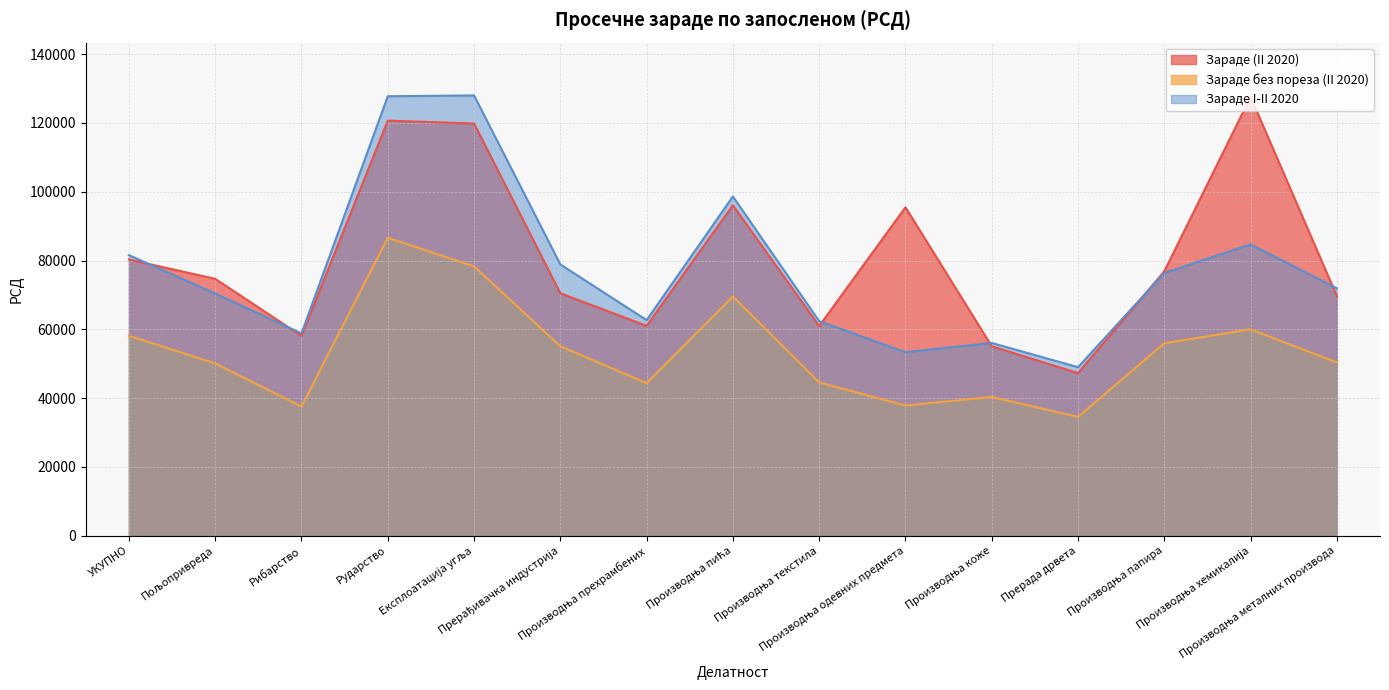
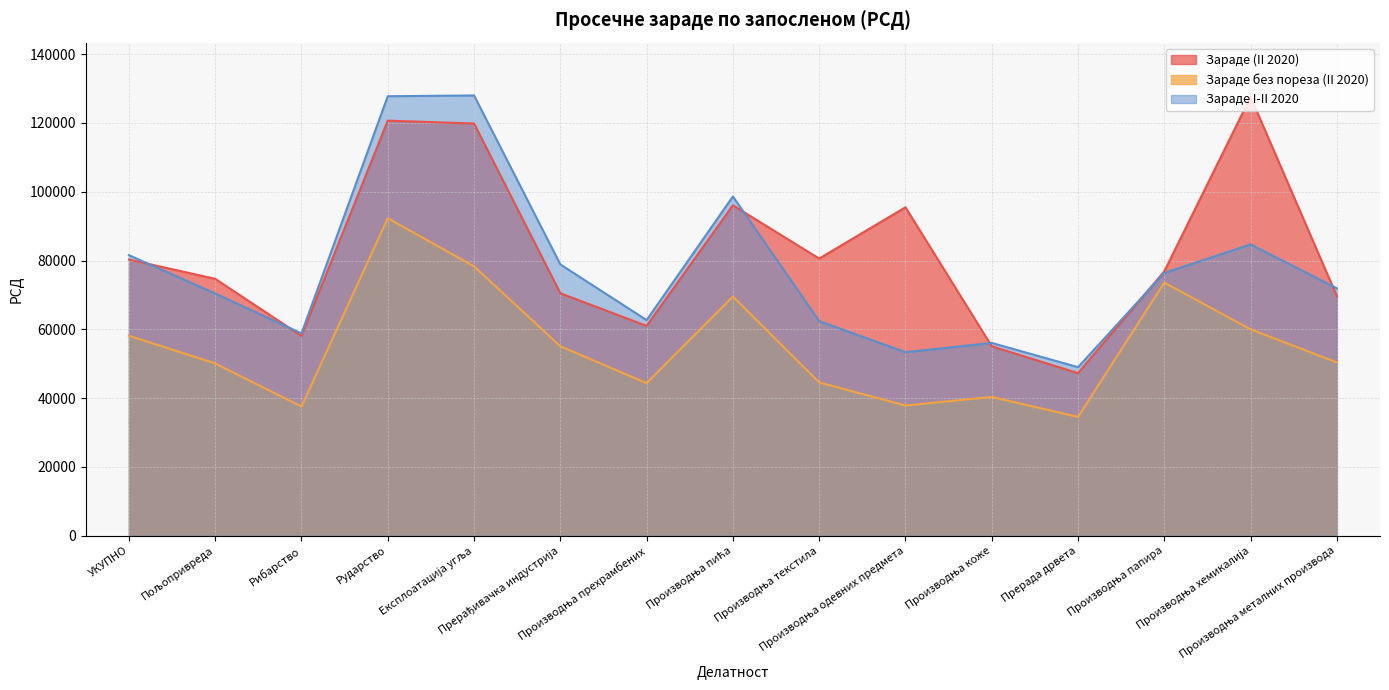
  {
    "Зараде (II 2020)": {
      "УКУПНО": 80000,
      "Пољопривреда": 75000,
      "Рударство": 121000,
      "Експлоатација угља": 120000,
      "Прерађивачка индустрија": 70000,
      "Производња прехрамбених": 61000,
      "Производња пића": 96000,
-     "Производња текстила": 61000,
+     "Производња текстила": 81000,
      "Производња одевних предмета": 95000,
      "Производња коже": 55000,
      "Прерада дрвета": 47000,
      "Производња металних производа": 70000
    },
    "Зараде без пореза (II 2020)": {
      "УКУПНО": 58000,
      "Пољопривреда": 50000,
      "Рибарство": 38000,
-     "Рударство": 87000,
+     "Рударство": 92000,
      "Експлоатација угља": 78000,
      "Прерађивачка индустрија": 55000,
      "Производња прехрамбених": 44000,
      "Производња пића": 70000,
      "Производња текстила": 45000,
      "Производња одевних предмета": 38000,
      "Производња коже": 40000,
      "Прерада дрвета": 35000,
-     "Производња папира": 56000,
+     "Производња папира": 74000,
      "Производња хемикалија": 60000,
      "Производња металних производа": 50000
    },
    "Зараде I-II 2020": {
      "УКУПНО": 82000,
      "Пољопривреда": 70000,
      "Рударство": 128000,
      "Експлоатација угља": 128000,
      "Прерађивачка индустрија": 79000,
      "Производња прехрамбених": 63000,
      "Производња пића": 99000,
      "Производња текстила": 62000,
      "Производња одевних предмета": 53000,
      "Производња коже": 56000,
      "Прерада дрвета": 49000,
      "Производња хемикалија": 85000,
      "Производња металних производа": 72000
    }
  }
